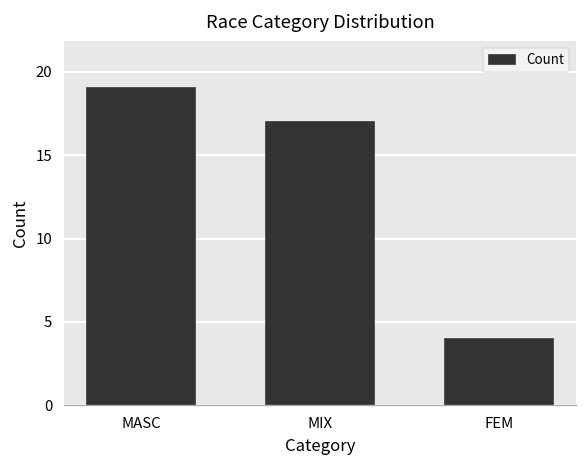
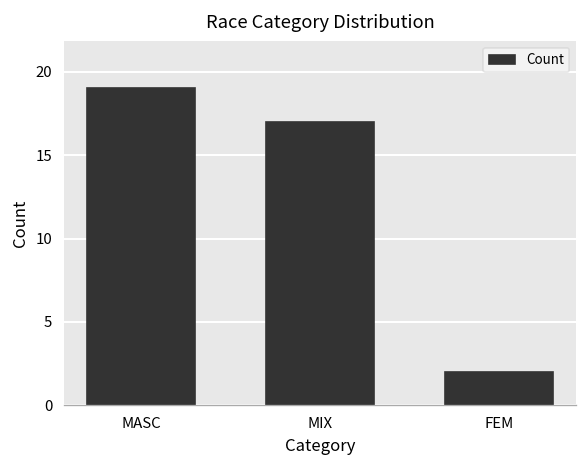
  {
    "MASC": 19,
    "MIX": 17,
-   "FEM": 4
+   "FEM": 2
  }
